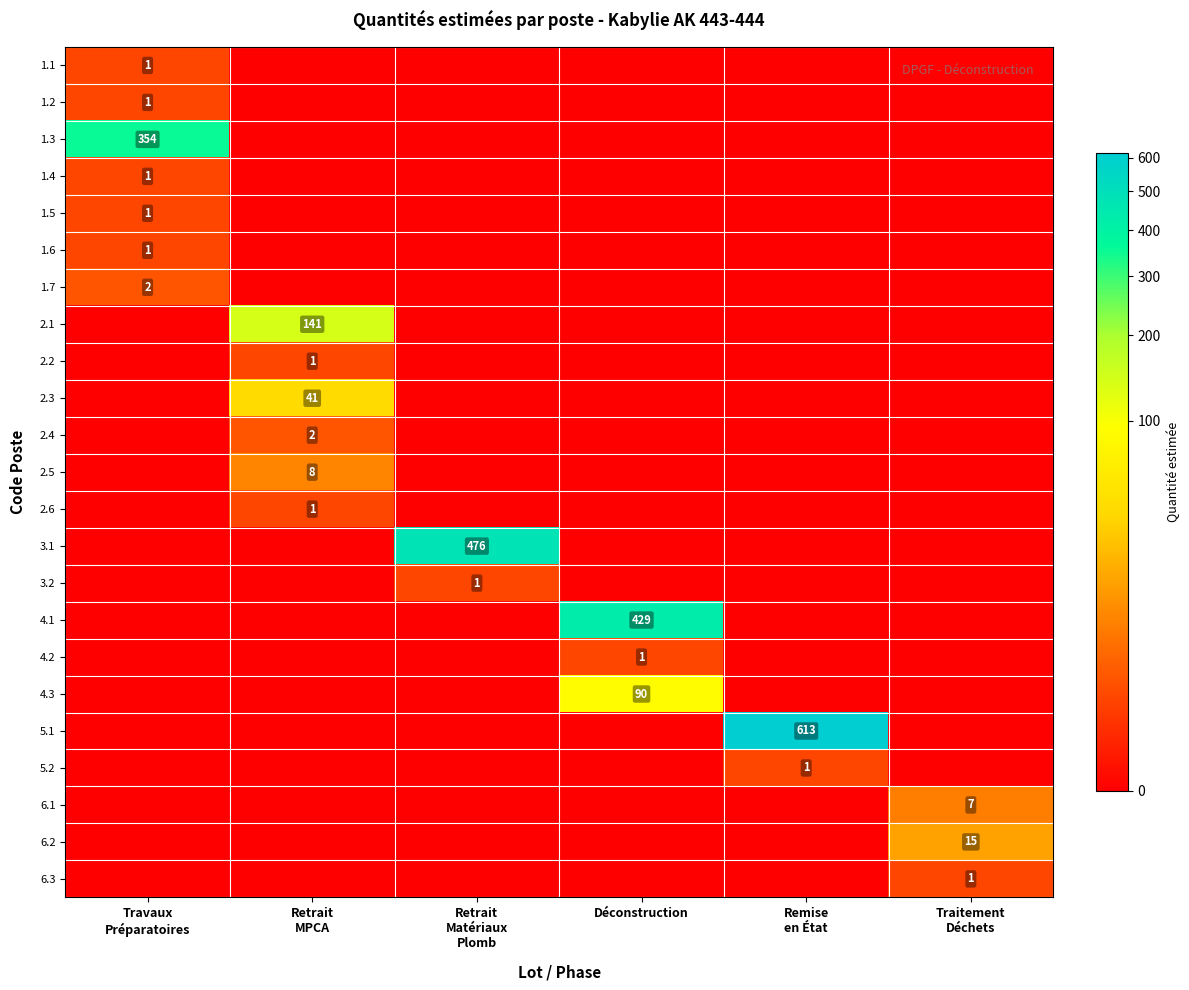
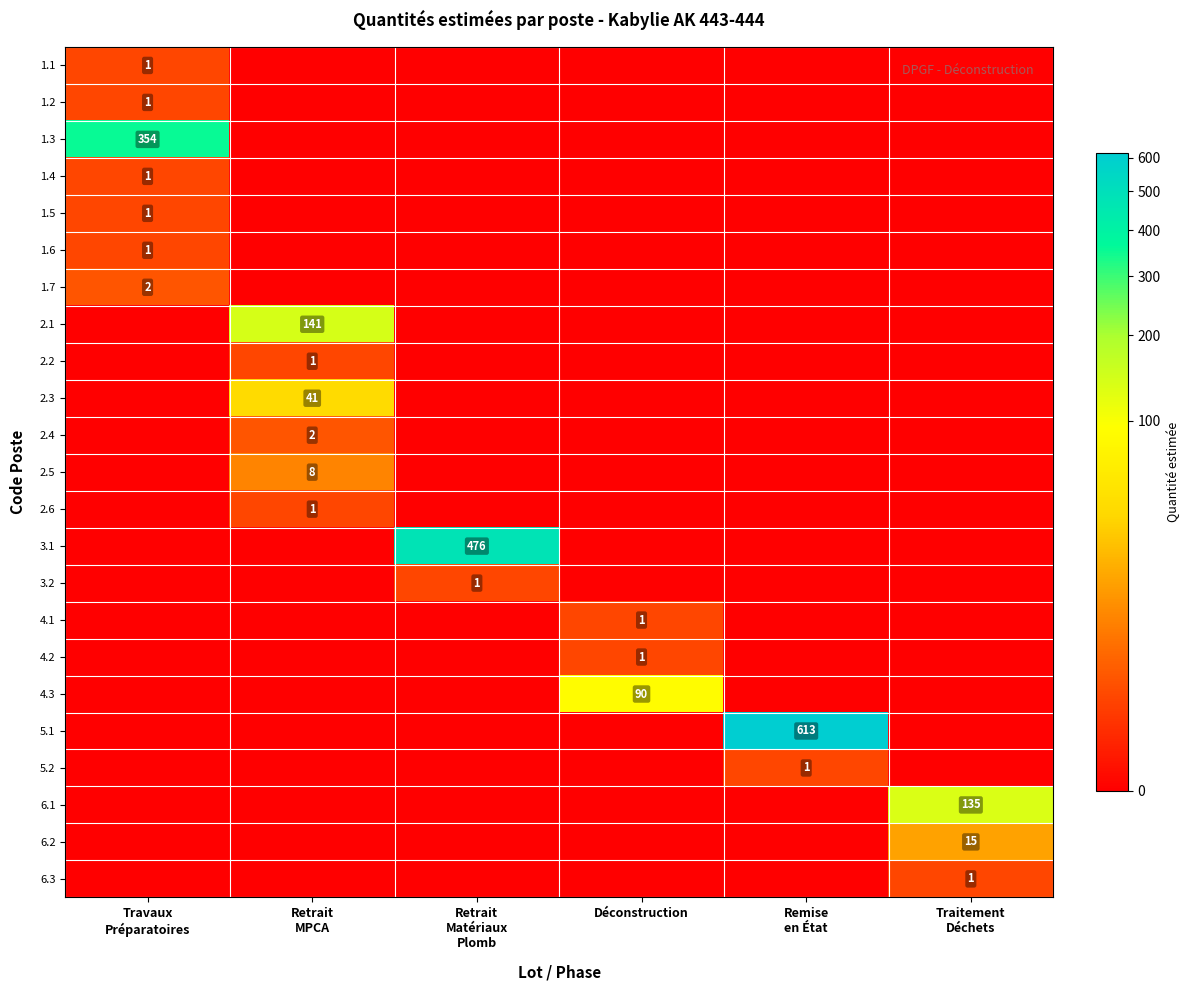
  {
    "4.1": {
-     "Déconstruction": 429
+     "Déconstruction": 1
    },
    "6.1": {
-     "Traitement Déchets": 7
+     "Traitement Déchets": 135
    }
  }
